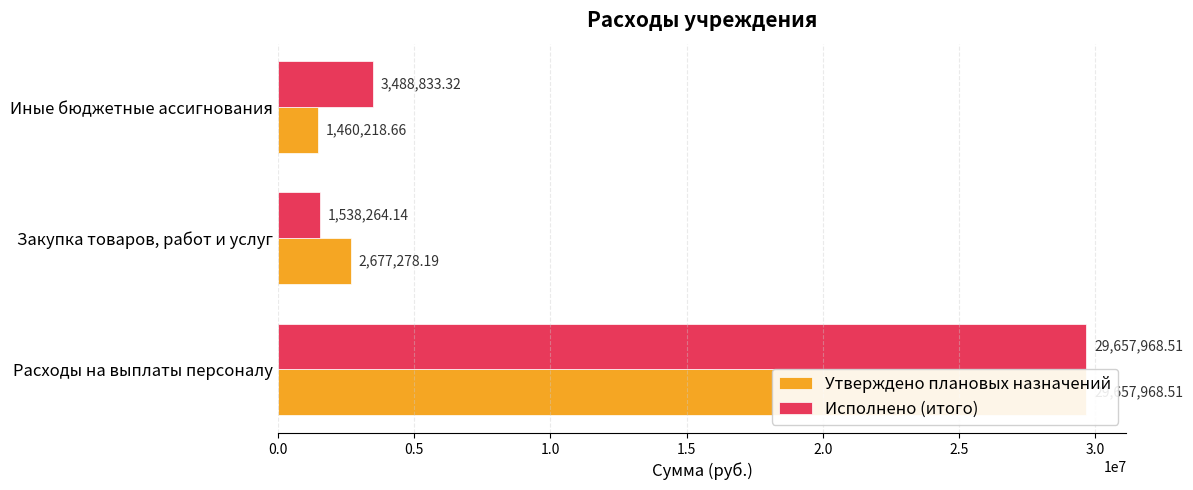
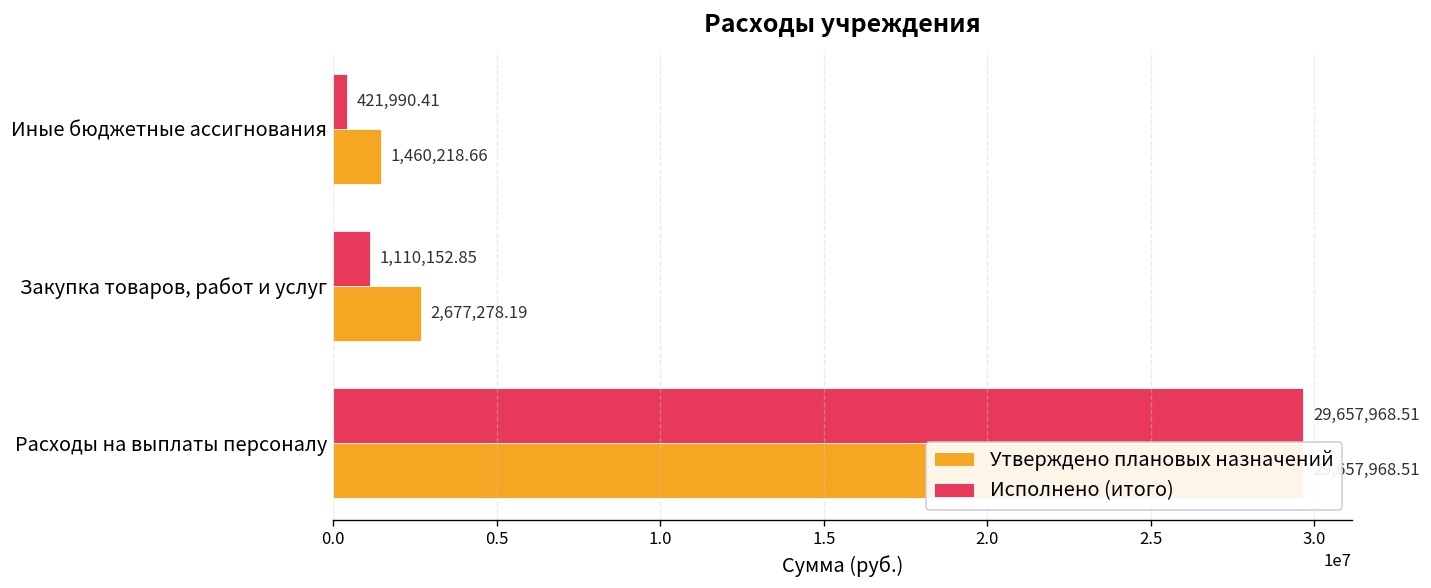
  {
    "Утверждено плановых назначений": {
      "Иные бюджетные ассигнования": "1,460,218.66",
      "Закупка товаров, работ и услуг": "2,677,278.19"
    },
    "Исполнено (итого)": {
-     "Иные бюджетные ассигнования": "3,488,833.32",
-     "Закупка товаров, работ и услуг": "1,538,264.14",
+     "Иные бюджетные ассигнования": "421,990.41",
+     "Закупка товаров, работ и услуг": "1,110,152.85",
      "Расходы на выплаты персоналу": "29,657,968.51"
    }
  }
